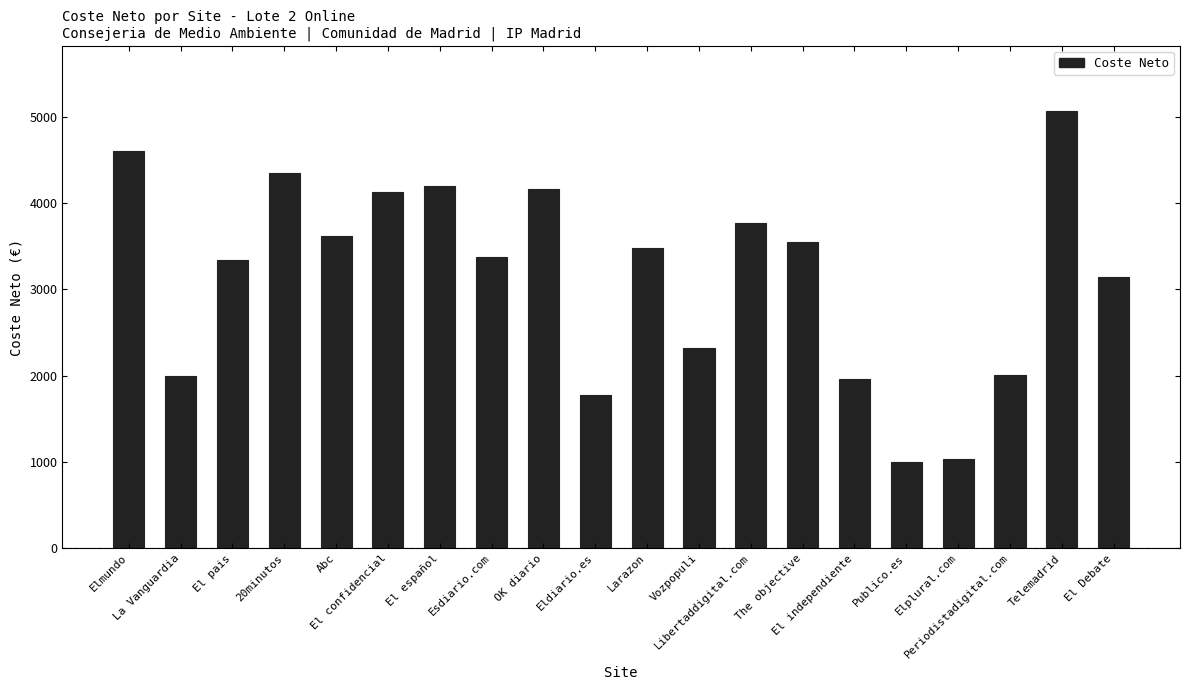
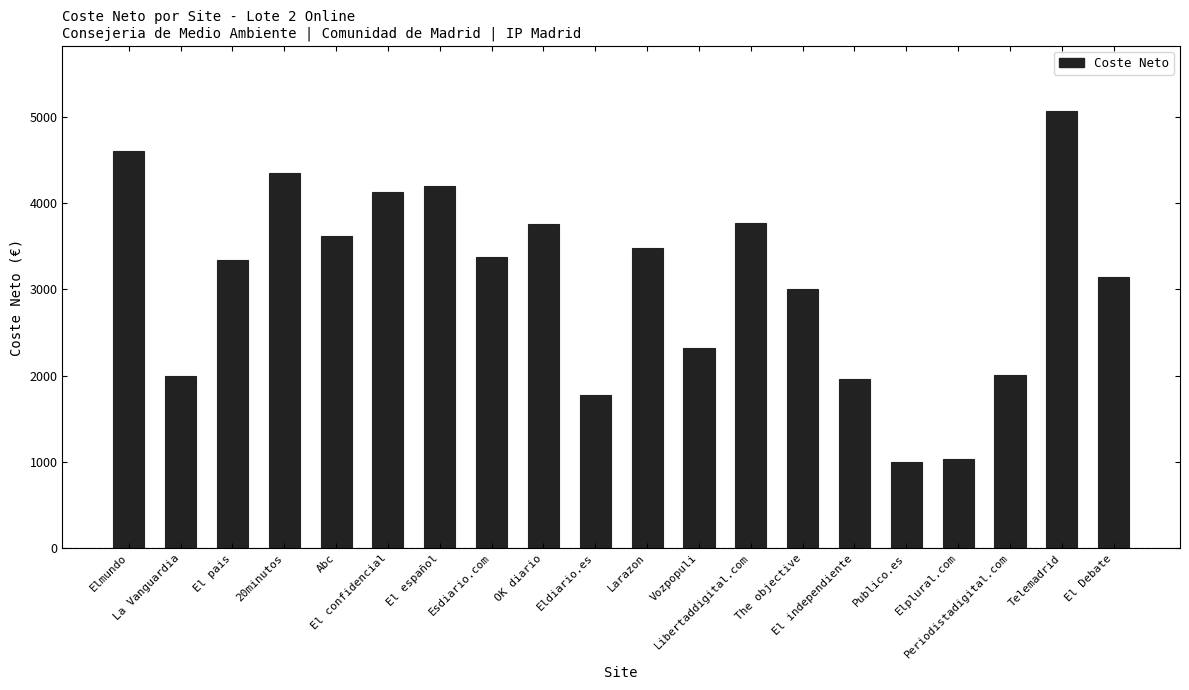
  {
    "Elmundo": 4600,
    "La Vanguardia": 2000,
    "El pais": 3300,
    "20minutos": 4400,
    "Abc": 3600,
    "El confidencial": 4100,
    "El español": 4200,
    "Esdiario.com": 3400,
-   "OK diario": 4200,
+   "OK diario": 3800,
    "Eldiario.es": 1800,
    "Larazon": 3500,
    "Vozpopuli": 2300,
    "Libertaddigital.com": 3800,
-   "The objective": 3500,
+   "The objective": 3000,
    "El independiente": 2000,
    "Publico.es": 1000,
    "Elplural.com": 1000,
    "Periodistadigital.com": 2000,
    "Telemadrid": 5100,
    "El Debate": 3100
  }
